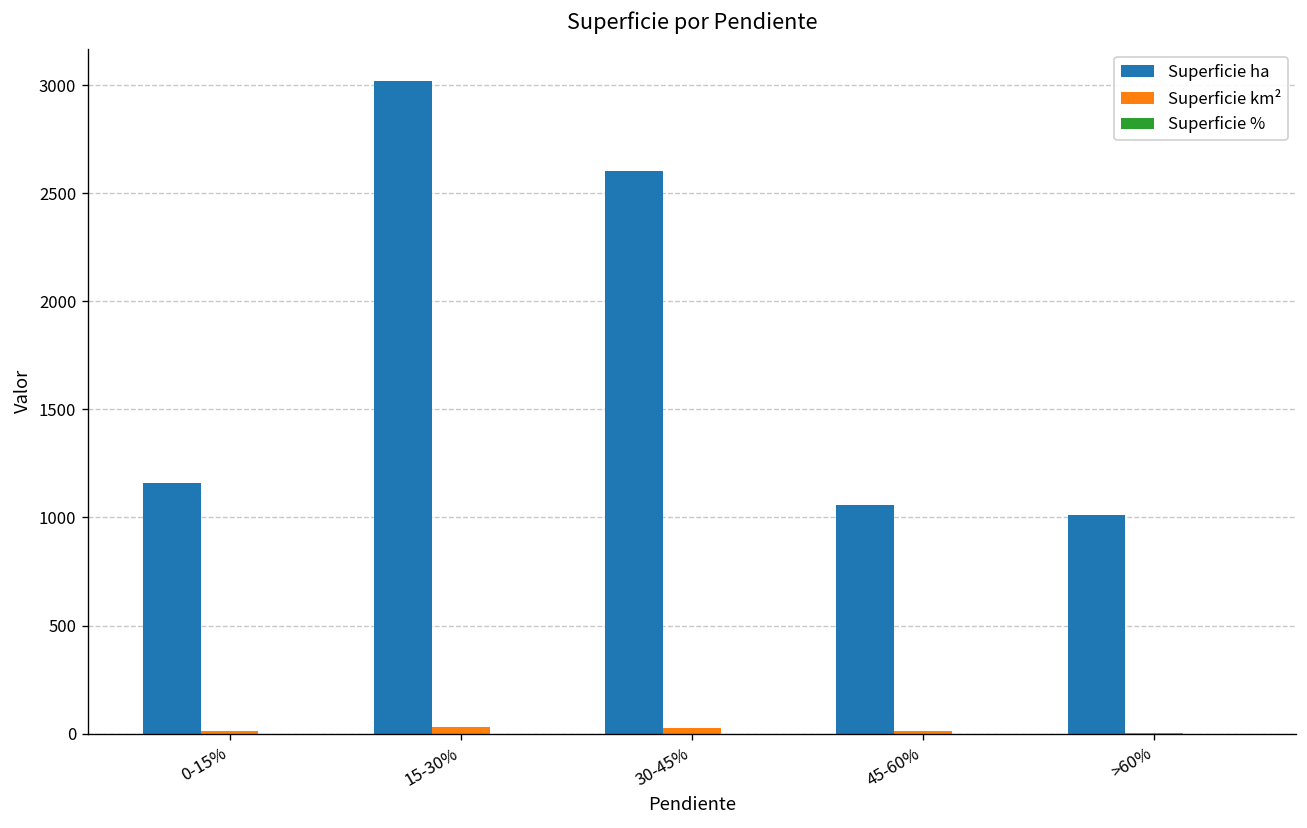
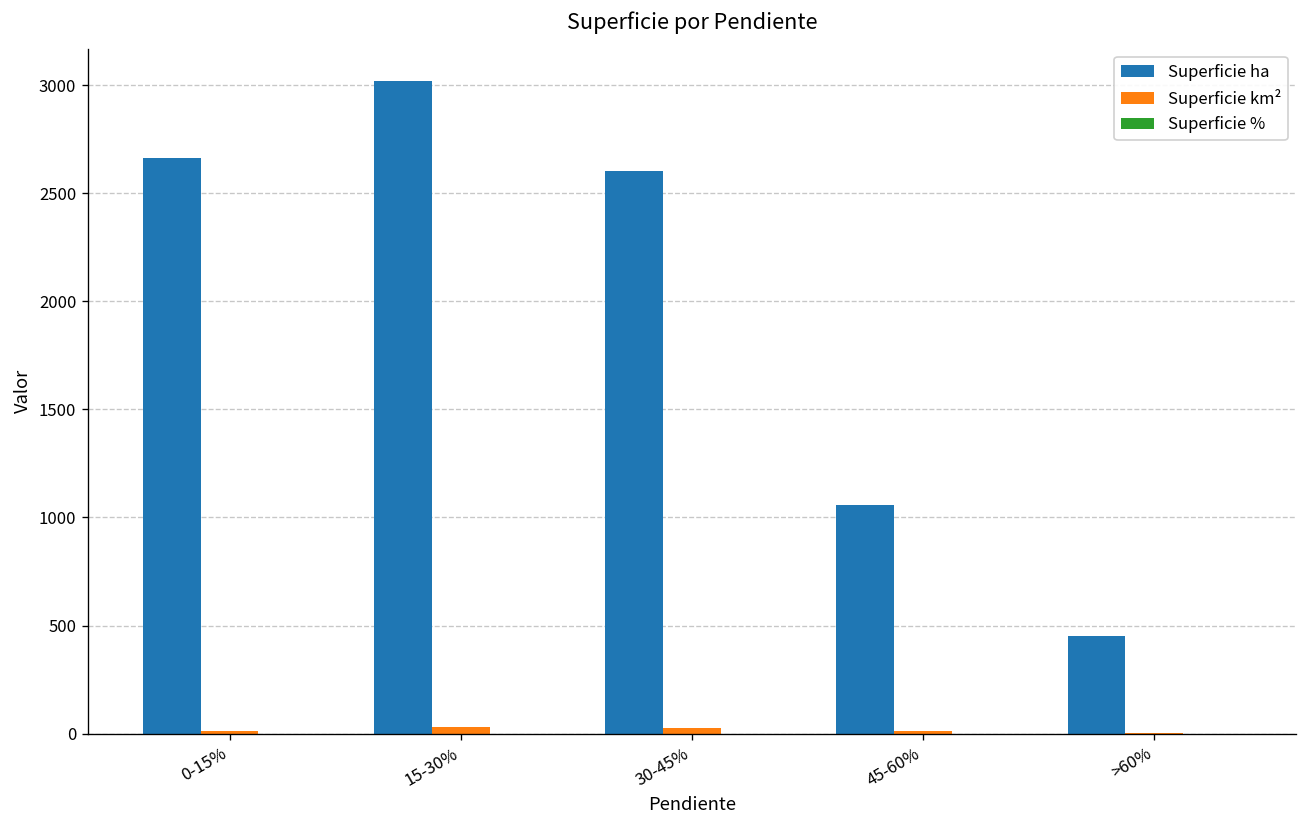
  {
    "Superficie ha": {
-     "0-15%": 1160,
+     "0-15%": 2660,
      "15-30%": 3020,
      "30-45%": 2600,
      "45-60%": 1060,
-     ">60%": 1010
+     ">60%": 450
    },
    "Superficie km²": {
      "15-30%": 30,
      "30-45%": 30
    }
  }
